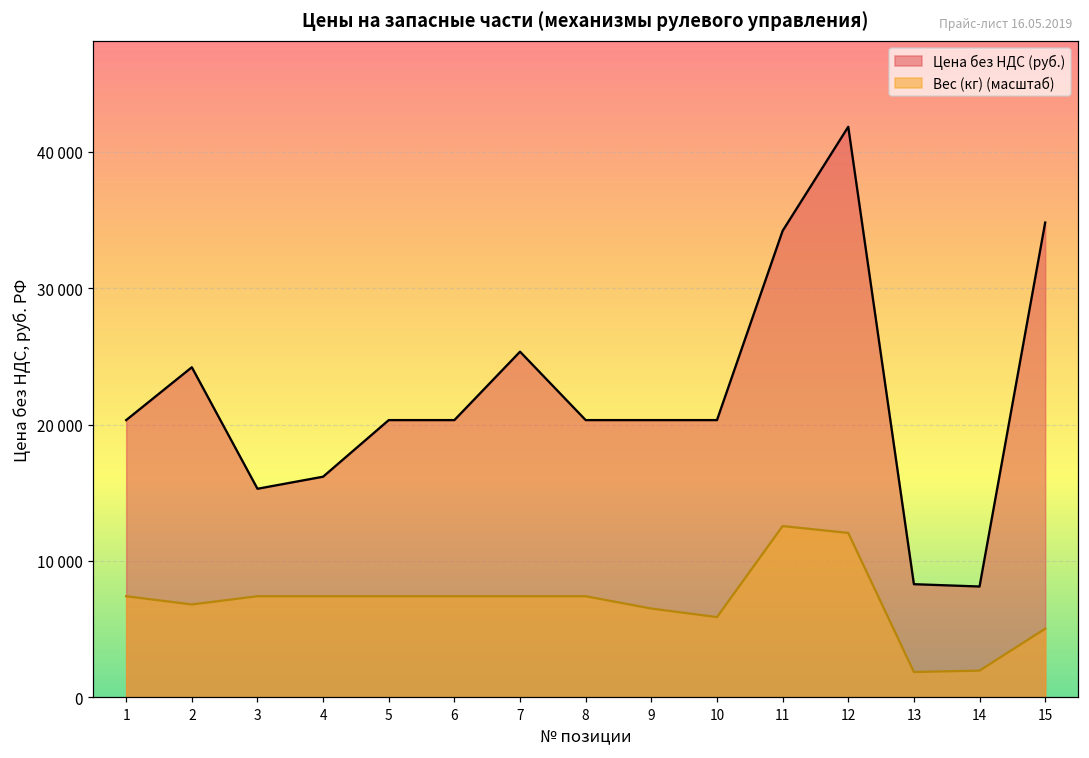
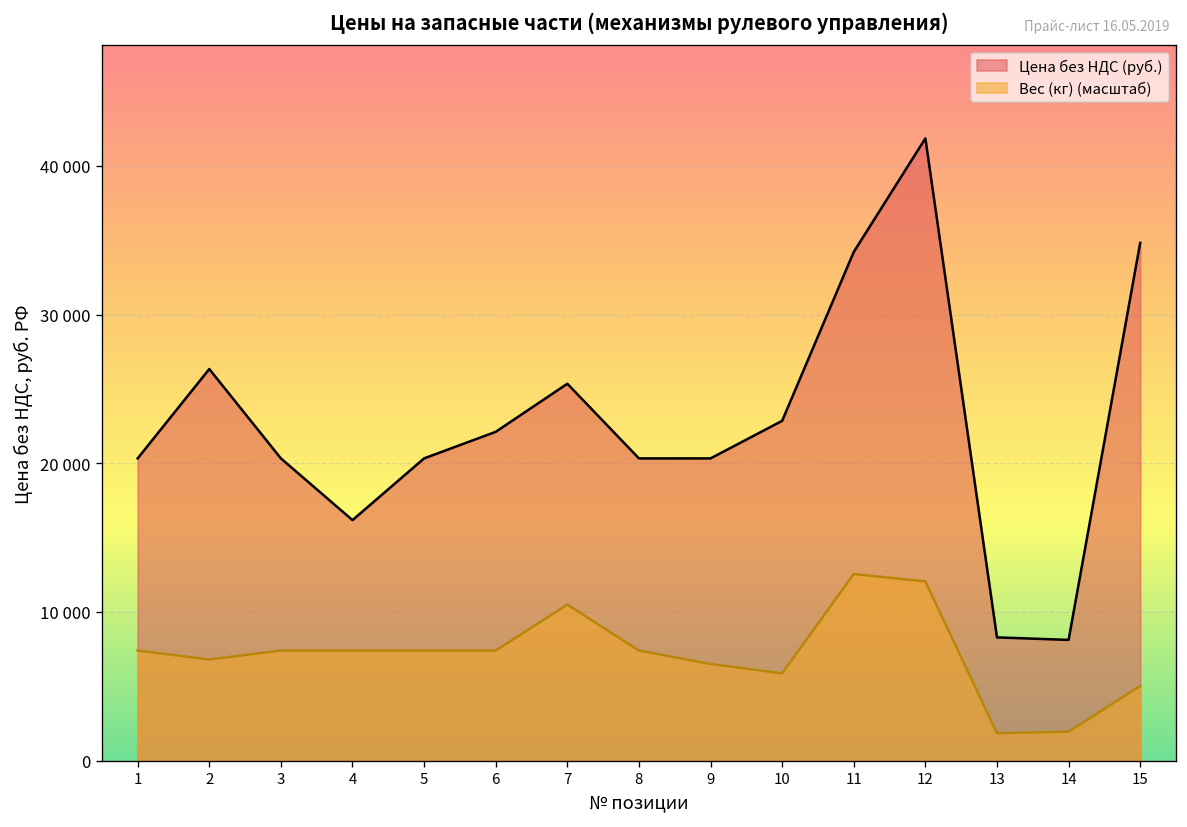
  {
    "Цена без НДС (руб.)": {
      "1": 20300,
-     "2": 24200,
-     "3": 15300,
+     "2": 26300,
+     "3": 20300,
      "4": 16200,
      "5": 20300,
-     "6": 20300,
+     "6": 22100,
      "7": 25300,
      "8": 20300,
      "9": 20300,
-     "10": 20300,
+     "10": 22900,
      "11": 34200,
      "12": 41800,
      "13": 8300,
      "14": 8100,
      "15": 34800
    },
    "Вес (кг) (масштаб)": {
      "1": 7400,
      "2": 6800,
      "3": 7400,
      "4": 7400,
      "5": 7400,
      "6": 7400,
-     "7": 7400,
+     "7": 10500,
      "8": 7400,
      "9": 6500,
      "10": 5900,
      "11": 12600,
      "12": 12100,
      "13": 1800,
      "14": 1900,
      "15": 5000
    }
  }
